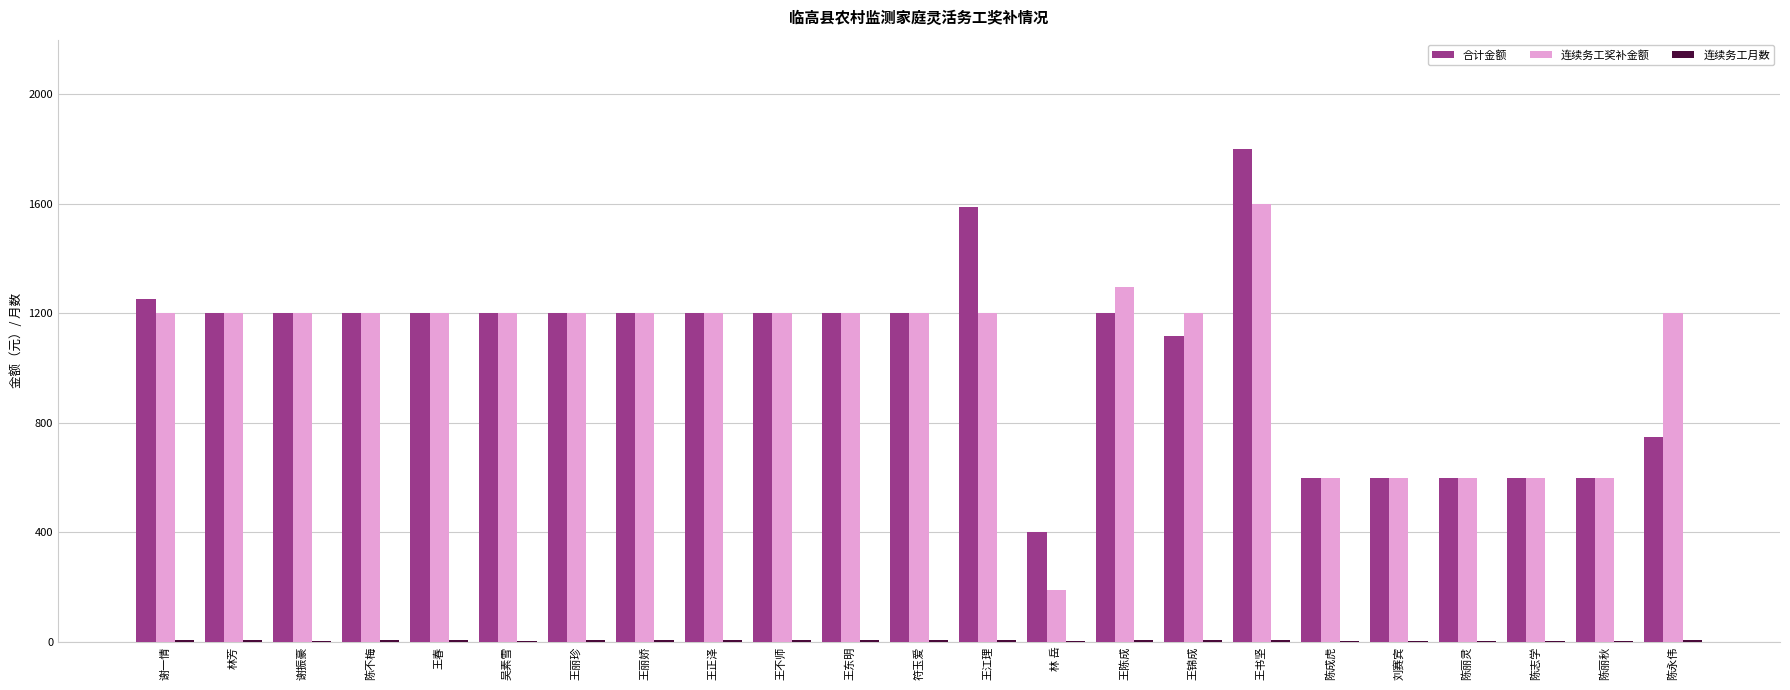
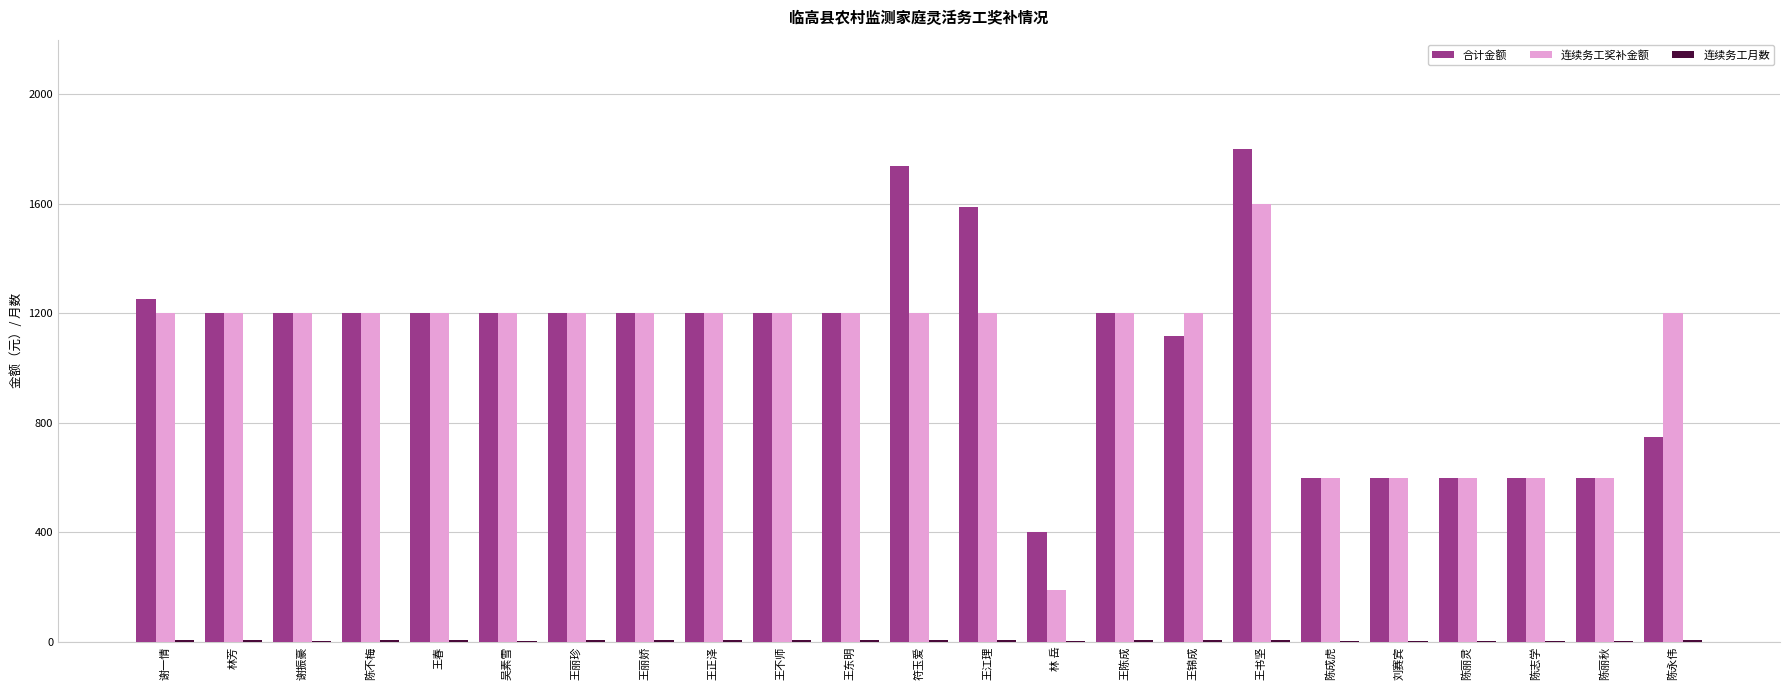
  {
    "合计金额": {
      "谢一情": 1250,
      "林芳": 1200,
      "谢振豪": 1200,
      "陈不梅": 1200,
      "王春": 1200,
      "吴素雪": 1200,
      "王丽珍": 1200,
      "王丽娇": 1200,
      "王正泽": 1200,
      "王不师": 1200,
      "王东明": 1200,
-     "符玉爱": 1200,
+     "符玉爱": 1740,
      "王江理": 1590,
      "林 岳": 400,
      "王陈成": 1200,
      "王锦成": 1120,
      "王书坚": 1800,
      "陈成虎": 600,
      "刘赛宾": 600,
      "陈丽灵": 600,
      "陈志学": 600,
      "陈丽秋": 600,
      "陈永伟": 750
    },
    "连续务工奖补金额": {
      "谢一情": 1200,
      "林芳": 1200,
      "谢振豪": 1200,
      "陈不梅": 1200,
      "王春": 1200,
      "吴素雪": 1200,
      "王丽珍": 1200,
      "王丽娇": 1200,
      "王正泽": 1200,
      "王不师": 1200,
      "王东明": 1200,
      "符玉爱": 1200,
      "王江理": 1200,
      "林 岳": 190,
-     "王陈成": 1300,
+     "王陈成": 1200,
      "王锦成": 1200,
      "王书坚": 1600,
      "陈成虎": 600,
      "刘赛宾": 600,
      "陈丽灵": 600,
      "陈志学": 600,
      "陈丽秋": 600,
      "陈永伟": 1200
    }
  }
